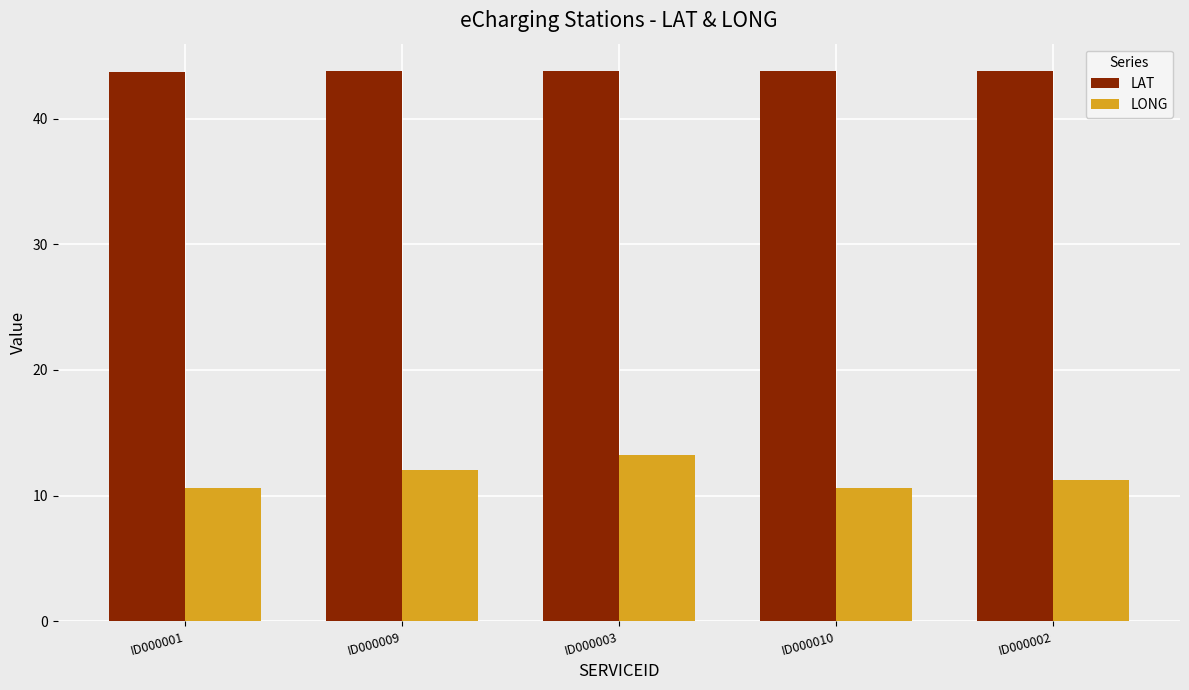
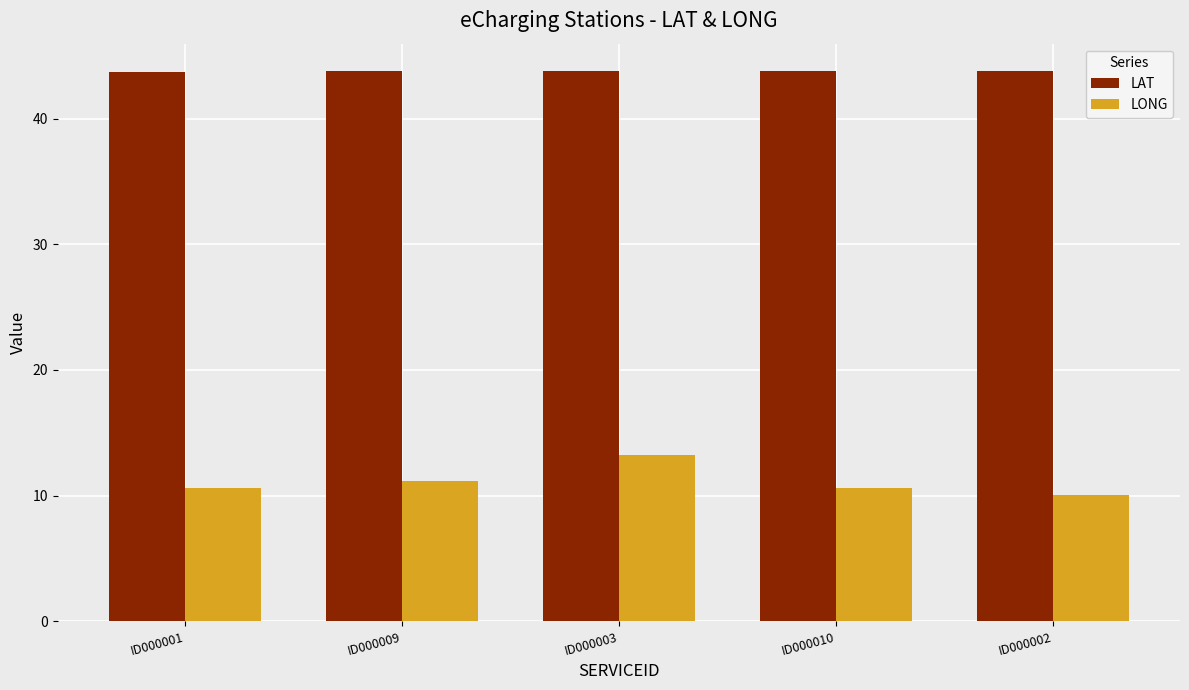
  {
    "LAT": {
      "ID000001": 43.7,
      "ID000009": 43.8,
      "ID000003": 43.8,
      "ID000010": 43.8,
      "ID000002": 43.8
    },
    "LONG": {
      "ID000001": 10.6,
-     "ID000009": 12.1,
+     "ID000009": 11.2,
      "ID000003": 13.2,
      "ID000010": 10.6,
-     "ID000002": 11.2
+     "ID000002": 10.1
    }
  }
